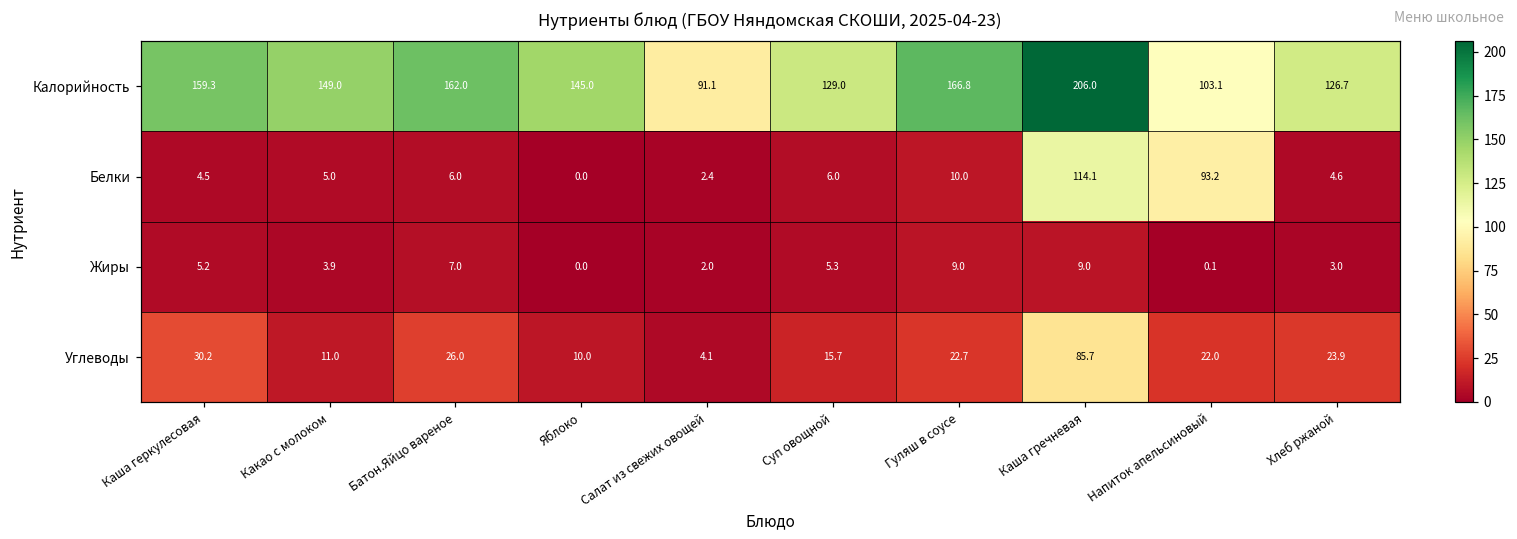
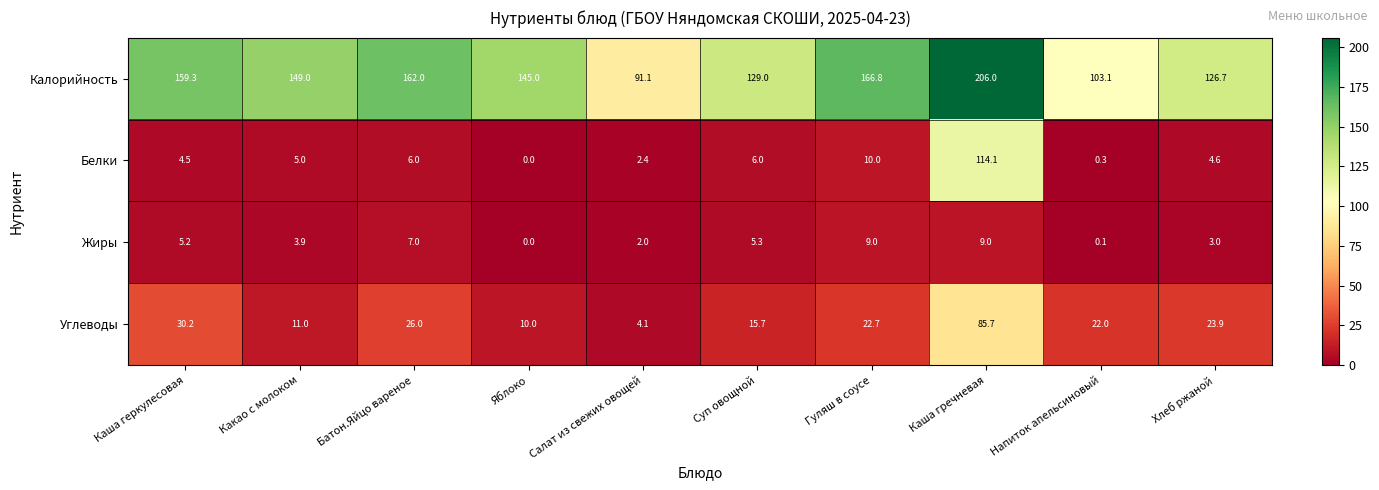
  {
    "Калорийность": {
      "Каша геркулесовая": 159.3,
      "Какао с молоком": 149.0,
      "Батон.Яйцо вареное": 162.0,
      "Яблоко": 145.0,
      "Салат из свежих овощей": 91.1,
      "Суп овощной": 129.0,
      "Гуляш в соусе": 166.8,
      "Каша гречневая": 206.0,
      "Напиток апельсиновый": 103.1,
      "Хлеб ржаной": 126.7
    },
    "Белки": {
      "Каша геркулесовая": 4.5,
      "Какао с молоком": 5.0,
      "Батон.Яйцо вареное": 6.0,
      "Яблоко": 0.0,
      "Салат из свежих овощей": 2.4,
      "Суп овощной": 6.0,
      "Гуляш в соусе": 10.0,
      "Каша гречневая": 114.1,
-     "Напиток апельсиновый": 93.2,
+     "Напиток апельсиновый": 0.3,
      "Хлеб ржаной": 4.6
    },
    "Жиры": {
      "Каша геркулесовая": 5.2,
      "Какао с молоком": 3.9,
      "Батон.Яйцо вареное": 7.0,
      "Яблоко": 0.0,
      "Салат из свежих овощей": 2.0,
      "Суп овощной": 5.3,
      "Гуляш в соусе": 9.0,
      "Каша гречневая": 9.0,
      "Напиток апельсиновый": 0.1,
      "Хлеб ржаной": 3.0
    },
    "Углеводы": {
      "Каша геркулесовая": 30.2,
      "Какао с молоком": 11.0,
      "Батон.Яйцо вареное": 26.0,
      "Яблоко": 10.0,
      "Салат из свежих овощей": 4.1,
      "Суп овощной": 15.7,
      "Гуляш в соусе": 22.7,
      "Каша гречневая": 85.7,
      "Напиток апельсиновый": 22.0,
      "Хлеб ржаной": 23.9
    }
  }
